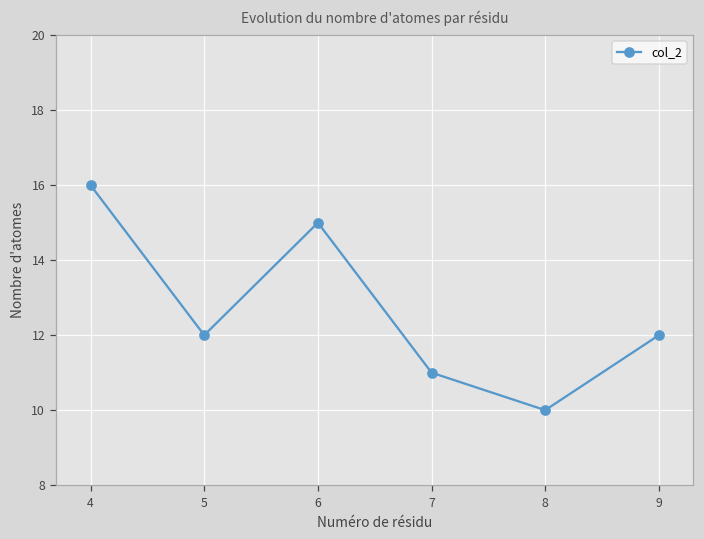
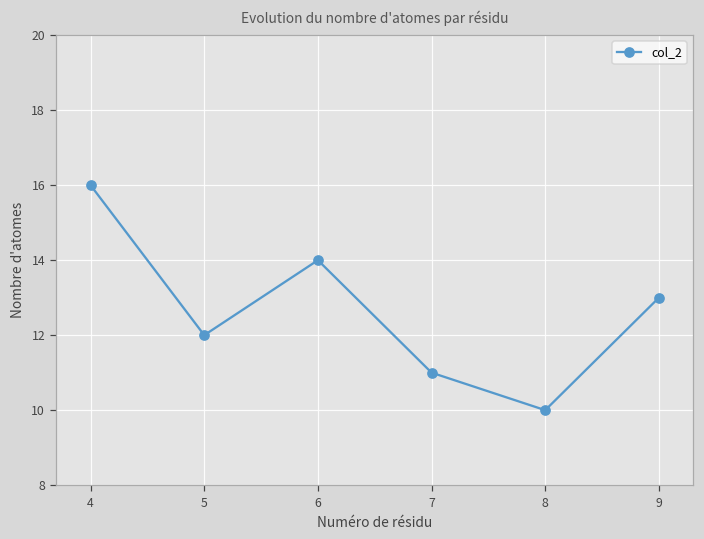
  {
    "4": 16,
    "5": 12,
-   "6": 15,
+   "6": 14,
    "7": 11,
    "8": 10,
-   "9": 12
+   "9": 13
  }
